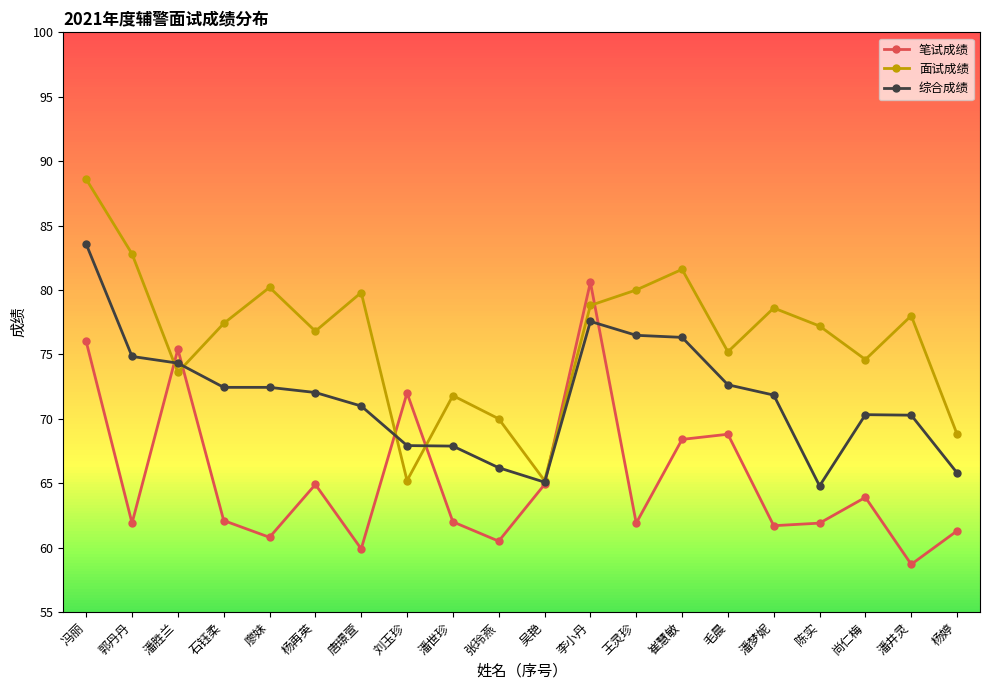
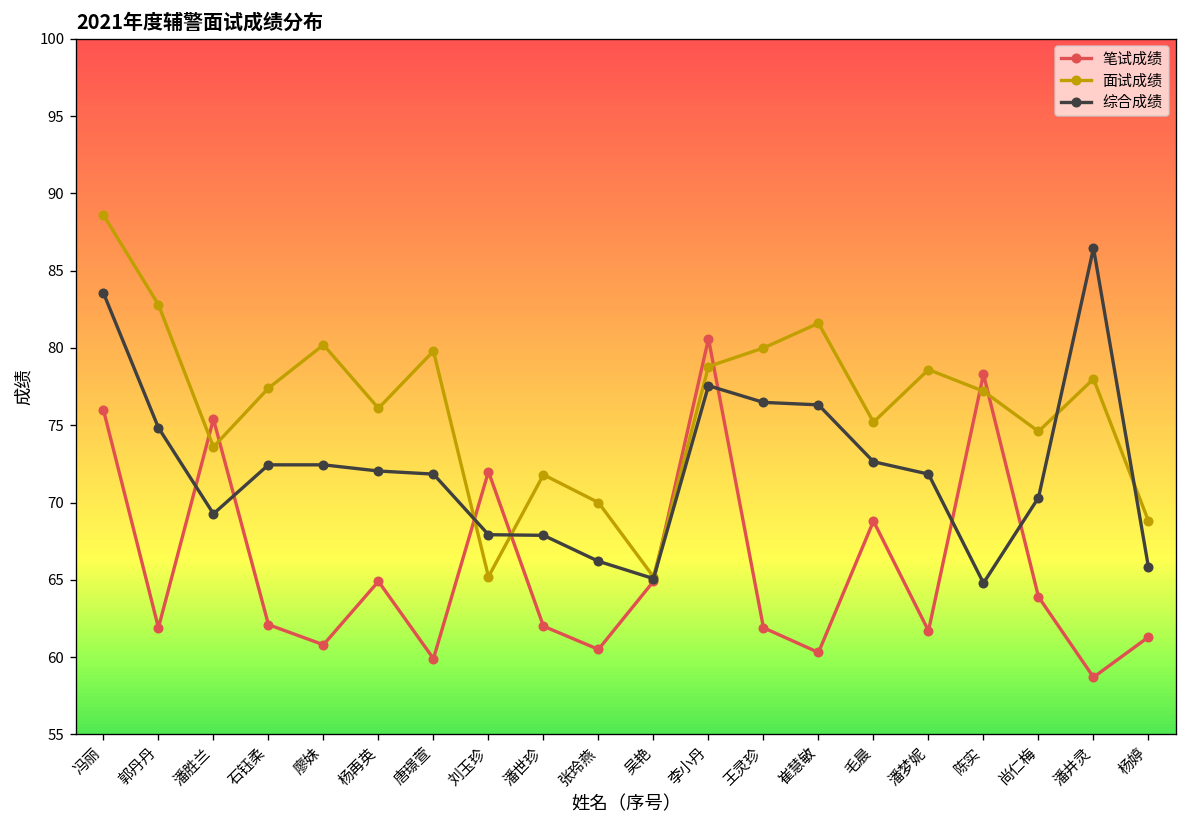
  {
    "笔试成绩": {
      "冯丽": 76.0,
      "郭丹丹": 61.9,
      "潘胜兰": 75.4,
      "石钰柔": 62.1,
      "廖妹": 60.8,
      "杨再英": 64.9,
      "唐璟萱": 59.9,
      "刘玉珍": 72.0,
      "潘世珍": 62.0,
      "张玲燕": 60.5,
      "李小丹": 80.6,
      "王灵珍": 61.9,
-     "崔慧敏": 68.4,
+     "崔慧敏": 60.3,
      "毛晨": 68.8,
      "潘梦妮": 61.7,
-     "陈实": 61.9,
+     "陈实": 78.3,
      "尚仁梅": 63.9,
      "潘井灵": 58.7,
      "杨婷": 61.3
    },
    "面试成绩": {
      "冯丽": 88.6,
      "郭丹丹": 82.8,
      "潘胜兰": 73.6,
      "石钰柔": 77.4,
      "廖妹": 80.2,
-     "杨再英": 76.8,
+     "杨再英": 76.1,
      "唐璟萱": 79.8,
      "刘玉珍": 65.2,
      "潘世珍": 71.8,
      "张玲燕": 70.0,
      "李小丹": 78.8,
      "王灵珍": 80.0,
      "崔慧敏": 81.6,
      "毛晨": 75.2,
      "潘梦妮": 78.6,
      "陈实": 77.2,
      "尚仁梅": 74.6,
      "潘井灵": 78.0,
      "杨婷": 68.8
    },
    "综合成绩": {
      "冯丽": 83.6,
      "郭丹丹": 74.8,
-     "潘胜兰": 74.3,
+     "潘胜兰": 69.3,
      "石钰柔": 72.4,
      "廖妹": 72.4,
      "杨再英": 72.0,
-     "唐璟萱": 71.0,
+     "唐璟萱": 71.8,
      "刘玉珍": 67.9,
      "潘世珍": 67.9,
      "张玲燕": 66.2,
      "李小丹": 77.6,
      "王灵珍": 76.5,
      "崔慧敏": 76.3,
      "毛晨": 72.6,
      "潘梦妮": 71.8,
      "陈实": 64.8,
      "尚仁梅": 70.3,
-     "潘井灵": 70.3,
+     "潘井灵": 86.5,
      "杨婷": 65.8
    }
  }
